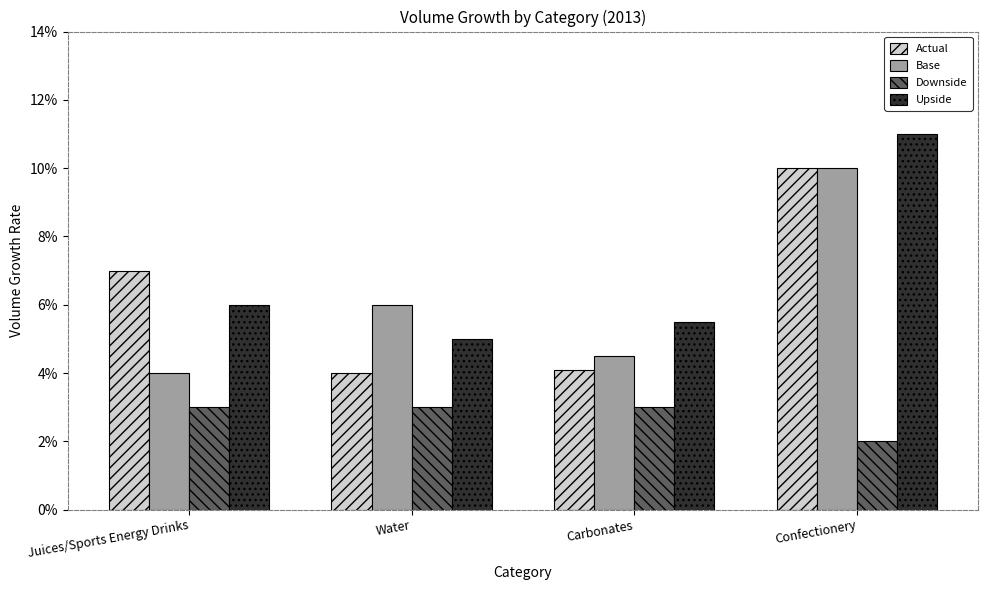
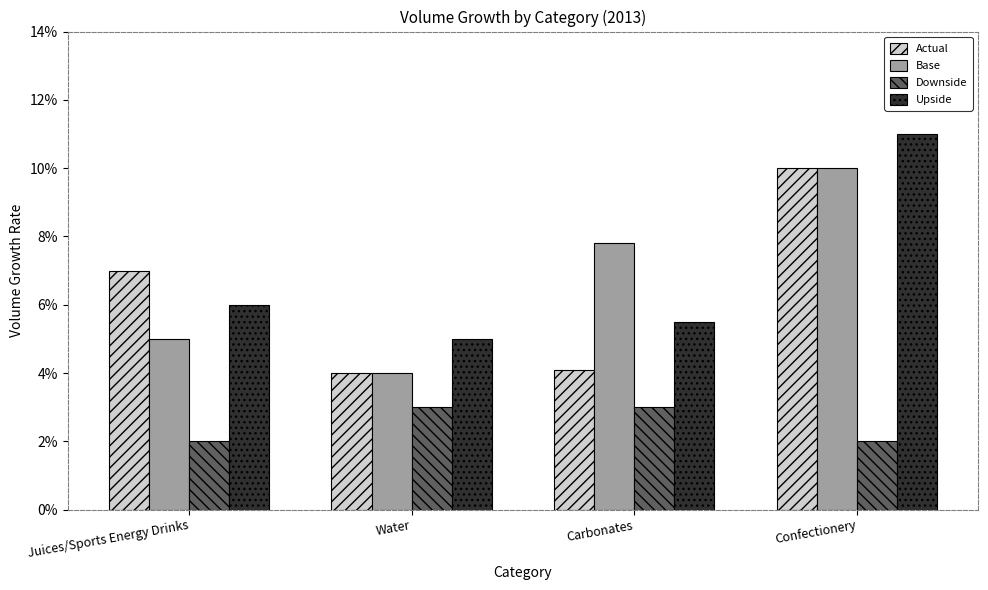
  {
    "Actual": {
      "Juices/Sports Energy Drinks": "7.0%",
      "Water": "4.0%",
      "Carbonates": "4.1%",
      "Confectionery": "10.0%"
    },
    "Base": {
-     "Juices/Sports Energy Drinks": "4.0%",
-     "Water": "6.0%",
-     "Carbonates": "4.5%",
+     "Juices/Sports Energy Drinks": "5.0%",
+     "Water": "4.0%",
+     "Carbonates": "7.8%",
      "Confectionery": "10.0%"
    },
    "Downside": {
-     "Juices/Sports Energy Drinks": "3.0%",
+     "Juices/Sports Energy Drinks": "2.0%",
      "Water": "3.0%",
      "Carbonates": "3.0%",
      "Confectionery": "2.0%"
    },
    "Upside": {
      "Juices/Sports Energy Drinks": "6.0%",
      "Water": "5.0%",
      "Carbonates": "5.5%",
      "Confectionery": "11.0%"
    }
  }
